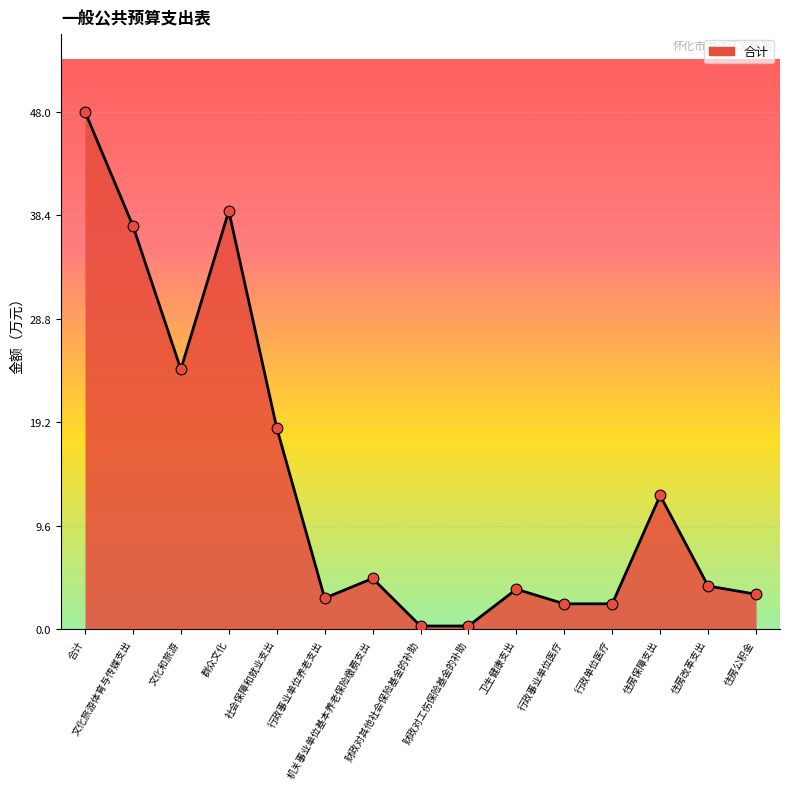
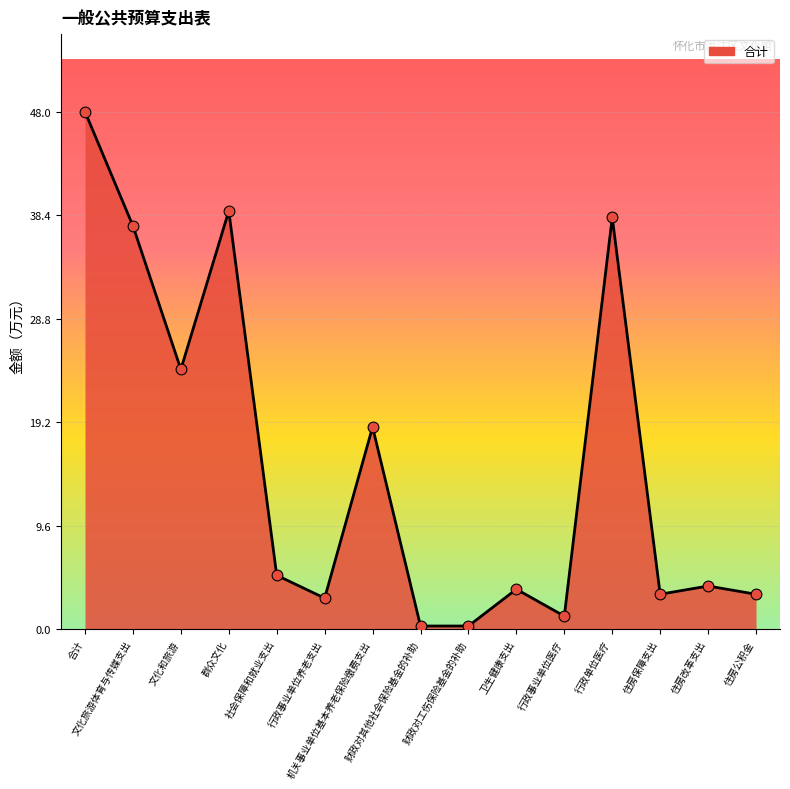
  {
    "合计": 48.0,
    "文化旅游体育与传媒支出": 37.4,
    "文化和旅游": 24.1,
    "群众文化": 38.8,
-   "社会保障和就业支出": 18.7,
+   "社会保障和就业支出": 5.0,
    "行政事业单位养老支出": 2.9,
-   "机关事业单位基本养老保险缴费支出": 4.7,
+   "机关事业单位基本养老保险缴费支出": 18.7,
    "财政对其他社会保险基金的补助": 0.3,
    "财政对工伤保险基金的补助": 0.3,
    "卫生健康支出": 3.7,
-   "行政事业单位医疗": 2.3,
-   "行政单位医疗": 2.3,
-   "住房保障支出": 12.4,
+   "行政事业单位医疗": 1.2,
+   "行政单位医疗": 38.2,
+   "住房保障支出": 3.2,
    "住房改革支出": 4.0,
    "住房公积金": 3.2
  }
